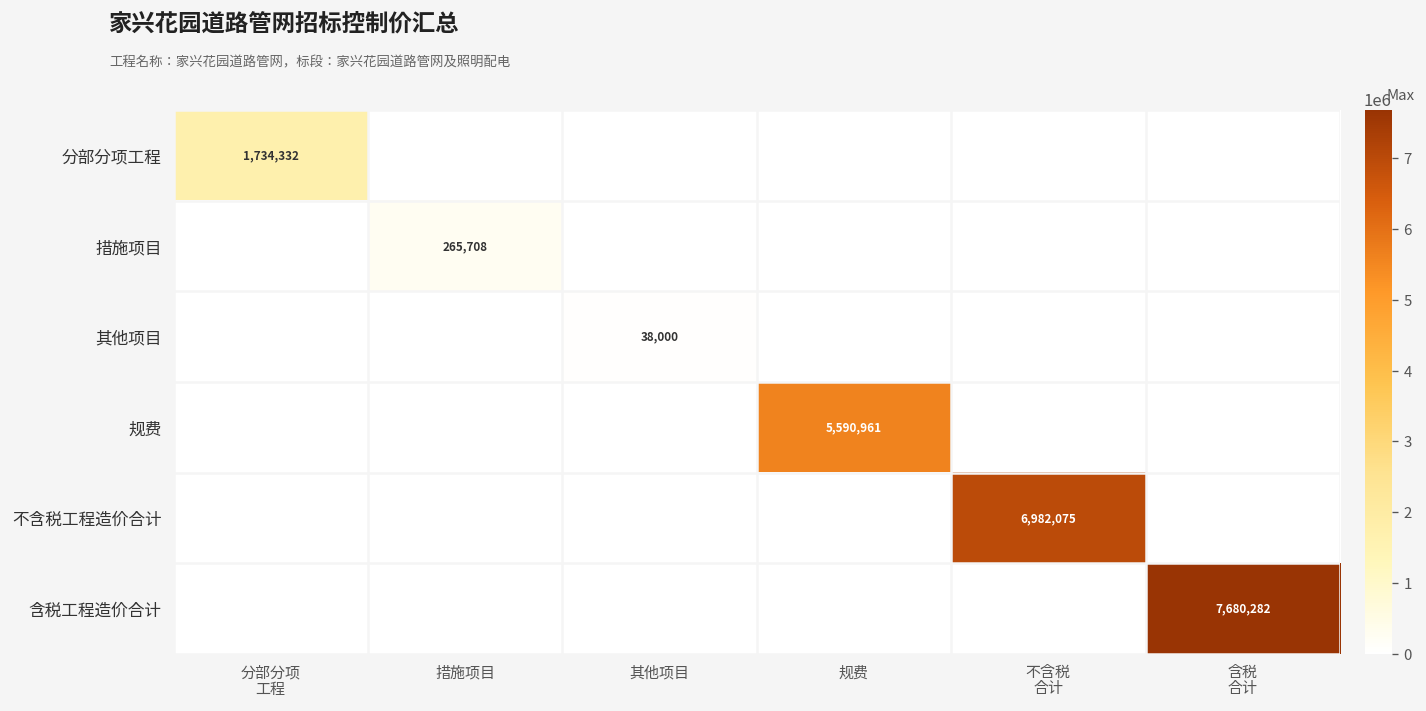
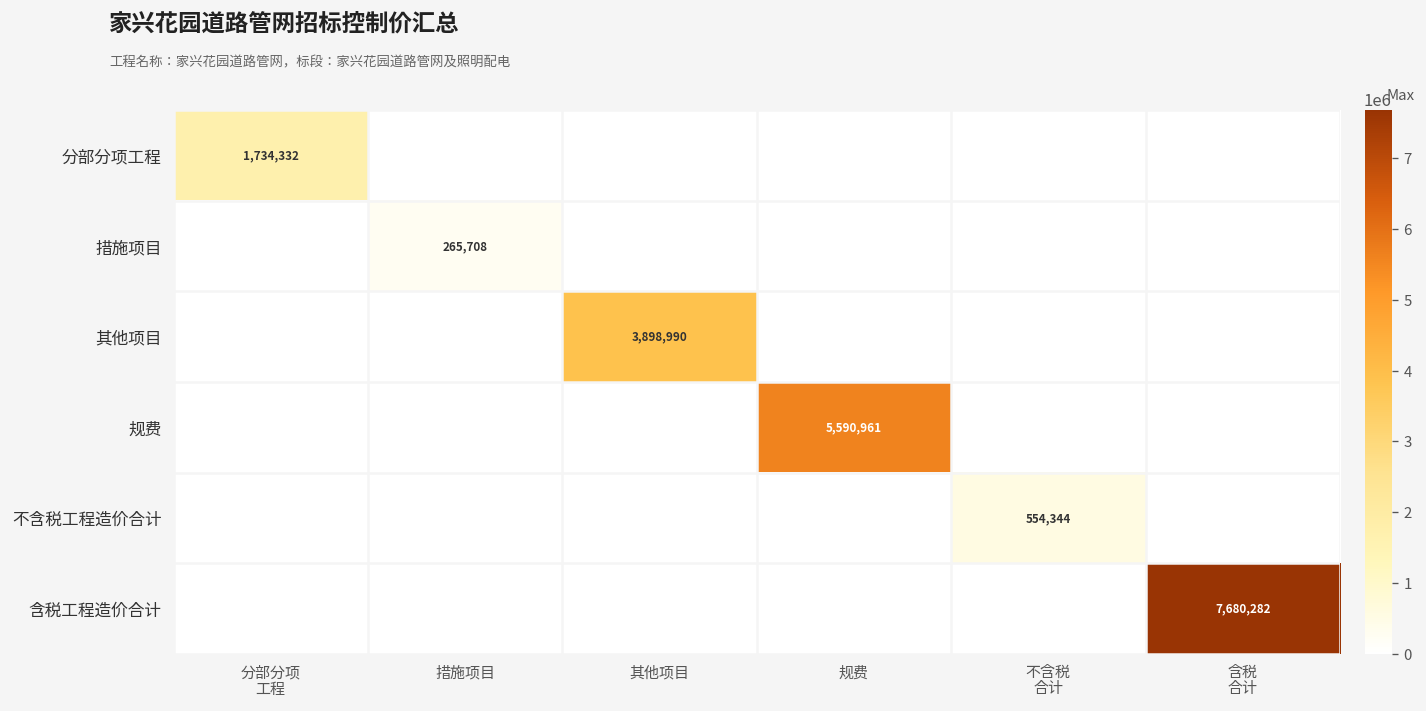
  {
    "分部分项工程": {
      "分部分项 工程": "1,734,332"
    },
    "措施项目": {
      "措施项目": "265,708"
    },
    "其他项目": {
-     "其他项目": "38,000"
+     "其他项目": "3,898,990"
    },
    "规费": {
      "规费": "5,590,961"
    },
    "不含税工程造价合计": {
-     "不含税 合计": "6,982,075"
+     "不含税 合计": "554,344"
    },
    "含税工程造价合计": {
      "含税 合计": "7,680,282"
    }
  }
